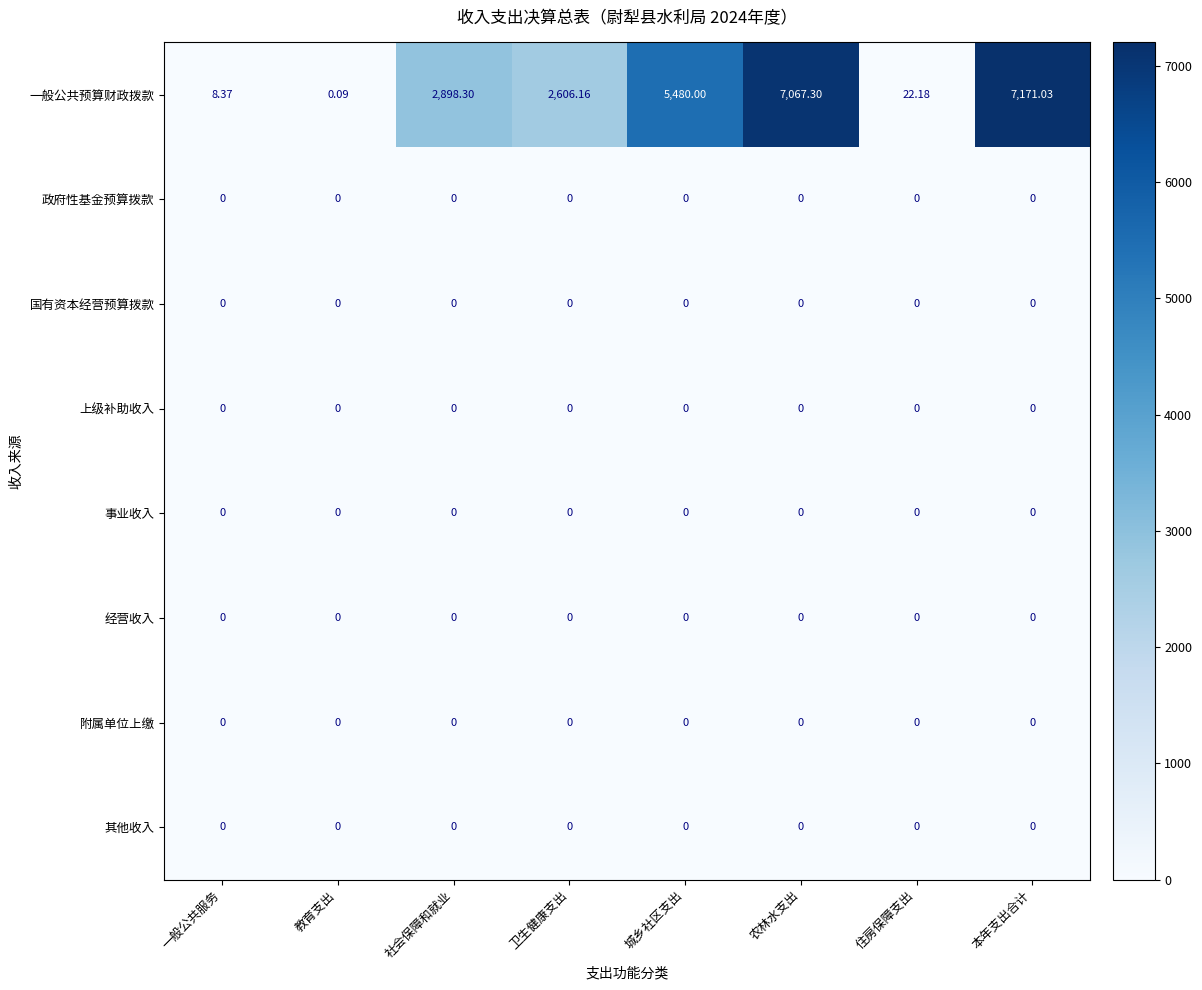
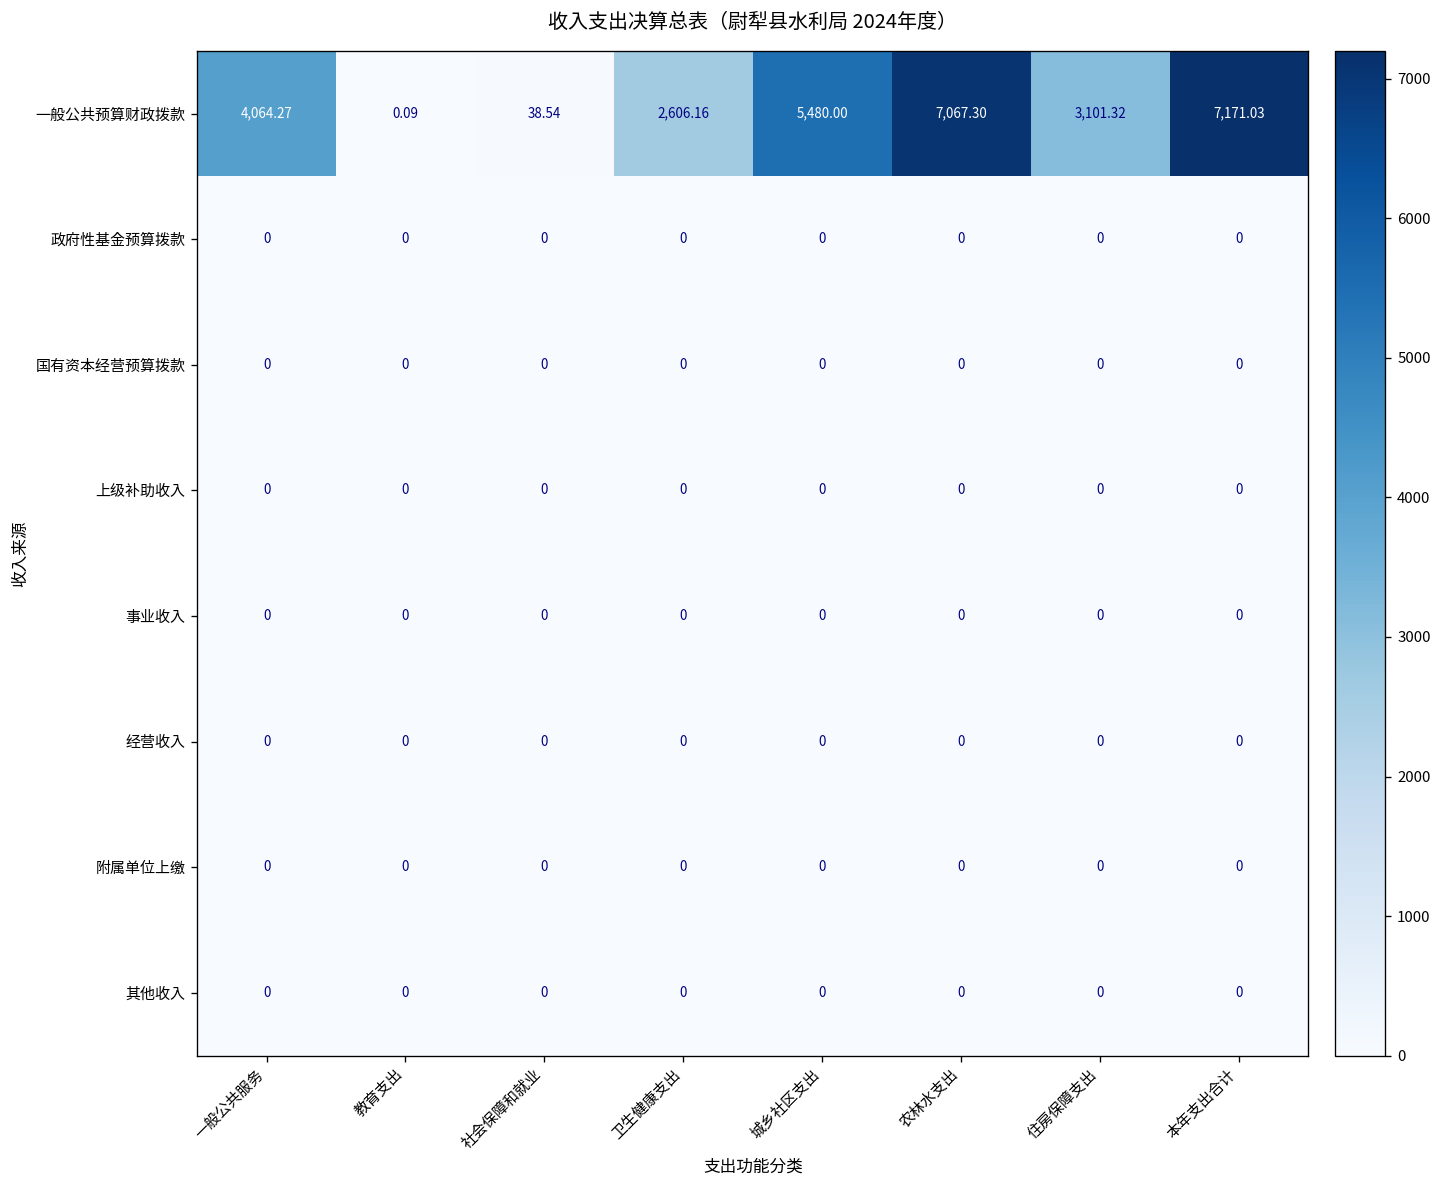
  {
    "一般公共预算财政拨款": {
-     "一般公共服务": "8.37",
+     "一般公共服务": "4,064.27",
      "教育支出": "0.09",
-     "社会保障和就业": "2,898.30",
+     "社会保障和就业": "38.54",
      "卫生健康支出": "2,606.16",
      "城乡社区支出": "5,480.00",
      "农林水支出": "7,067.30",
-     "住房保障支出": "22.18",
+     "住房保障支出": "3,101.32",
      "本年支出合计": "7,171.03"
    },
    "政府性基金预算拨款": {
      "一般公共服务": "0",
      "教育支出": "0",
      "社会保障和就业": "0",
      "卫生健康支出": "0",
      "城乡社区支出": "0",
      "农林水支出": "0",
      "住房保障支出": "0",
      "本年支出合计": "0"
    },
    "国有资本经营预算拨款": {
      "一般公共服务": "0",
      "教育支出": "0",
      "社会保障和就业": "0",
      "卫生健康支出": "0",
      "城乡社区支出": "0",
      "农林水支出": "0",
      "住房保障支出": "0",
      "本年支出合计": "0"
    },
    "上级补助收入": {
      "一般公共服务": "0",
      "教育支出": "0",
      "社会保障和就业": "0",
      "卫生健康支出": "0",
      "城乡社区支出": "0",
      "农林水支出": "0",
      "住房保障支出": "0",
      "本年支出合计": "0"
    },
    "事业收入": {
      "一般公共服务": "0",
      "教育支出": "0",
      "社会保障和就业": "0",
      "卫生健康支出": "0",
      "城乡社区支出": "0",
      "农林水支出": "0",
      "住房保障支出": "0",
      "本年支出合计": "0"
    },
    "经营收入": {
      "一般公共服务": "0",
      "教育支出": "0",
      "社会保障和就业": "0",
      "卫生健康支出": "0",
      "城乡社区支出": "0",
      "农林水支出": "0",
      "住房保障支出": "0",
      "本年支出合计": "0"
    },
    "附属单位上缴": {
      "一般公共服务": "0",
      "教育支出": "0",
      "社会保障和就业": "0",
      "卫生健康支出": "0",
      "城乡社区支出": "0",
      "农林水支出": "0",
      "住房保障支出": "0",
      "本年支出合计": "0"
    },
    "其他收入": {
      "一般公共服务": "0",
      "教育支出": "0",
      "社会保障和就业": "0",
      "卫生健康支出": "0",
      "城乡社区支出": "0",
      "农林水支出": "0",
      "住房保障支出": "0",
      "本年支出合计": "0"
    }
  }
